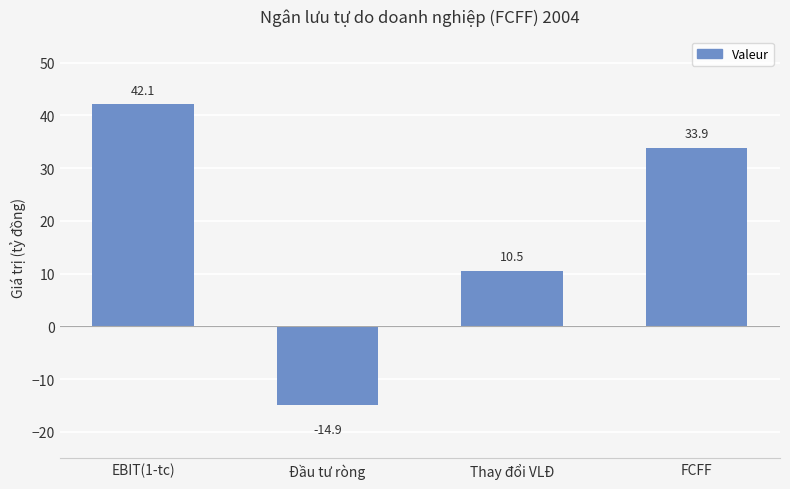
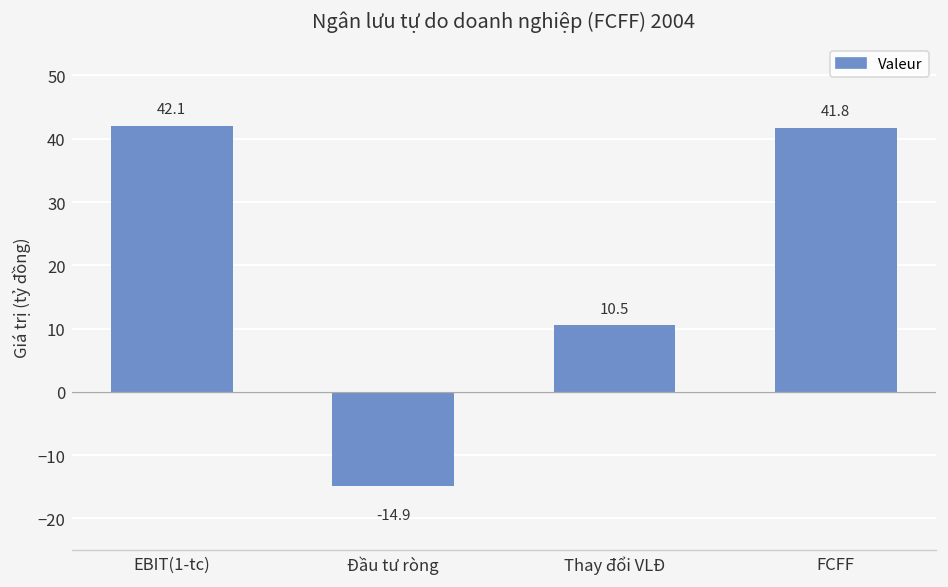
  {
    "EBIT(1-tc)": 42.1,
    "Đầu tư ròng": -14.9,
    "Thay đổi VLĐ": 10.5,
-   "FCFF": 33.9
+   "FCFF": 41.8
  }
